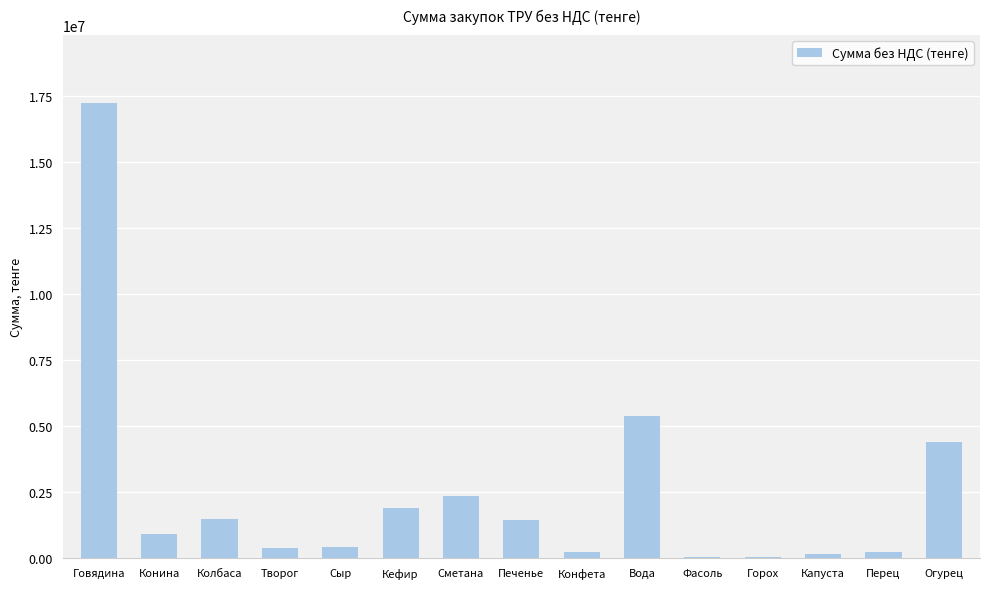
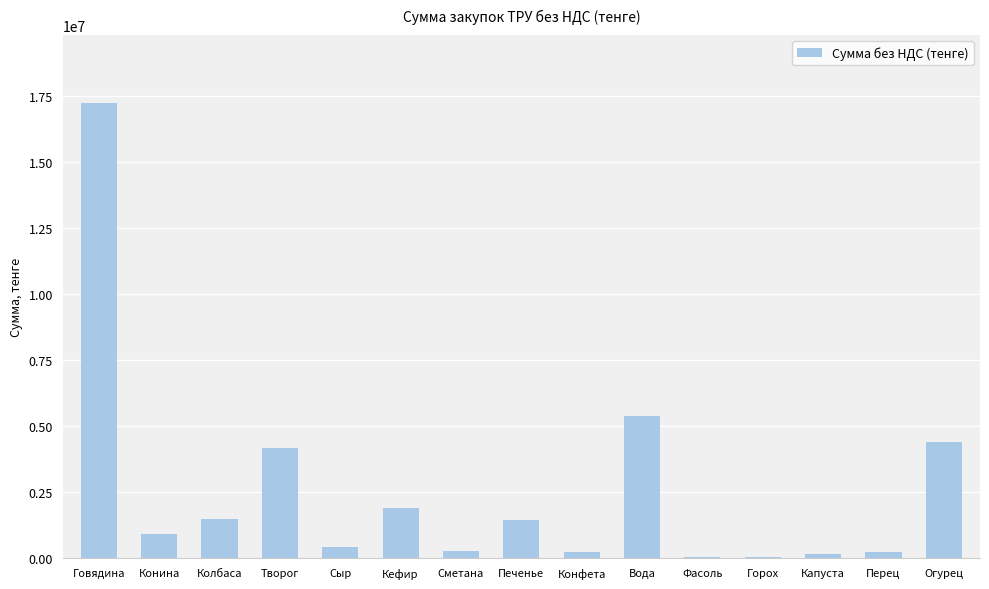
  {
    "Говядина": 17200000,
    "Конина": 900000,
    "Колбаса": 1500000,
-   "Творог": 400000,
+   "Творог": 4200000,
    "Сыр": 400000,
    "Кефир": 1900000,
-   "Сметана": 2300000,
+   "Сметана": 300000,
    "Печенье": 1500000,
    "Конфета": 200000,
    "Вода": 5400000,
    "Капуста": 200000,
    "Перец": 200000,
    "Огурец": 4400000
  }
